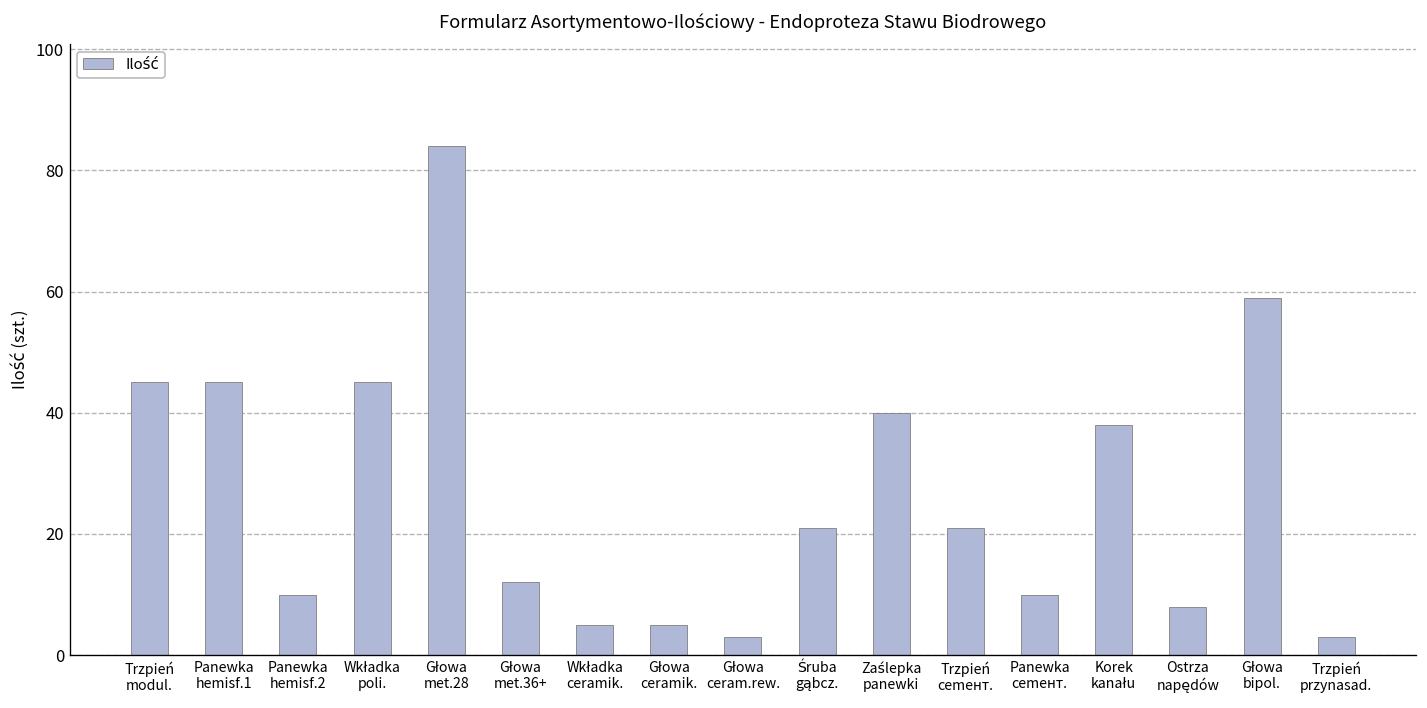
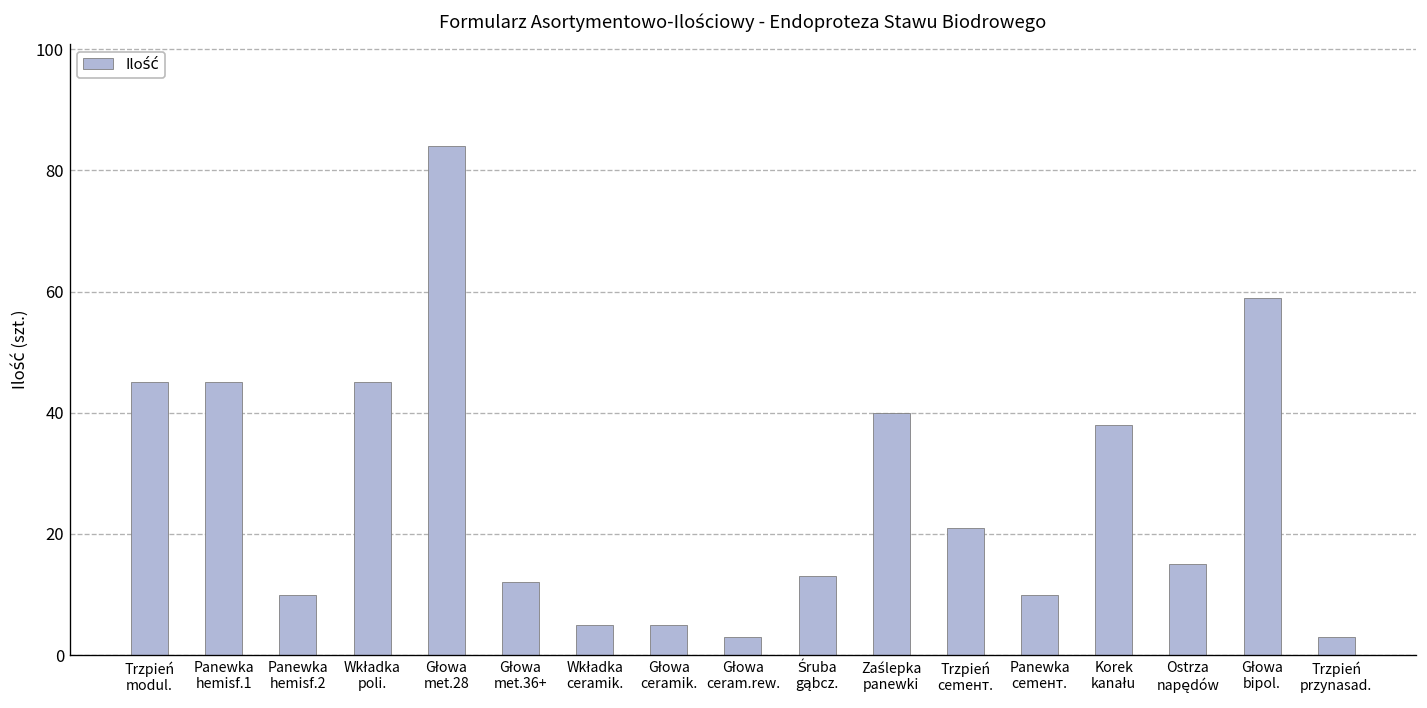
  {
    "Trzpień modul.": 45,
    "Panewka hemisf.1": 45,
    "Panewka hemisf.2": 10,
    "Wkładka poli.": 45,
    "Głowa met.28": 84,
    "Głowa met.36+": 12,
    "Wkładka ceramik.": 5,
    "Głowa ceramik.": 5,
    "Głowa ceram.rew.": 3,
-   "Śruba gąbcz.": 21,
+   "Śruba gąbcz.": 13,
    "Zaślepka panewki": 40,
    "Trzpień cemент.": 21,
    "Panewka cemент.": 10,
    "Korek kanału": 38,
-   "Ostrza napędów": 8,
+   "Ostrza napędów": 15,
    "Głowa bipol.": 59,
    "Trzpień przynasad.": 3
  }
